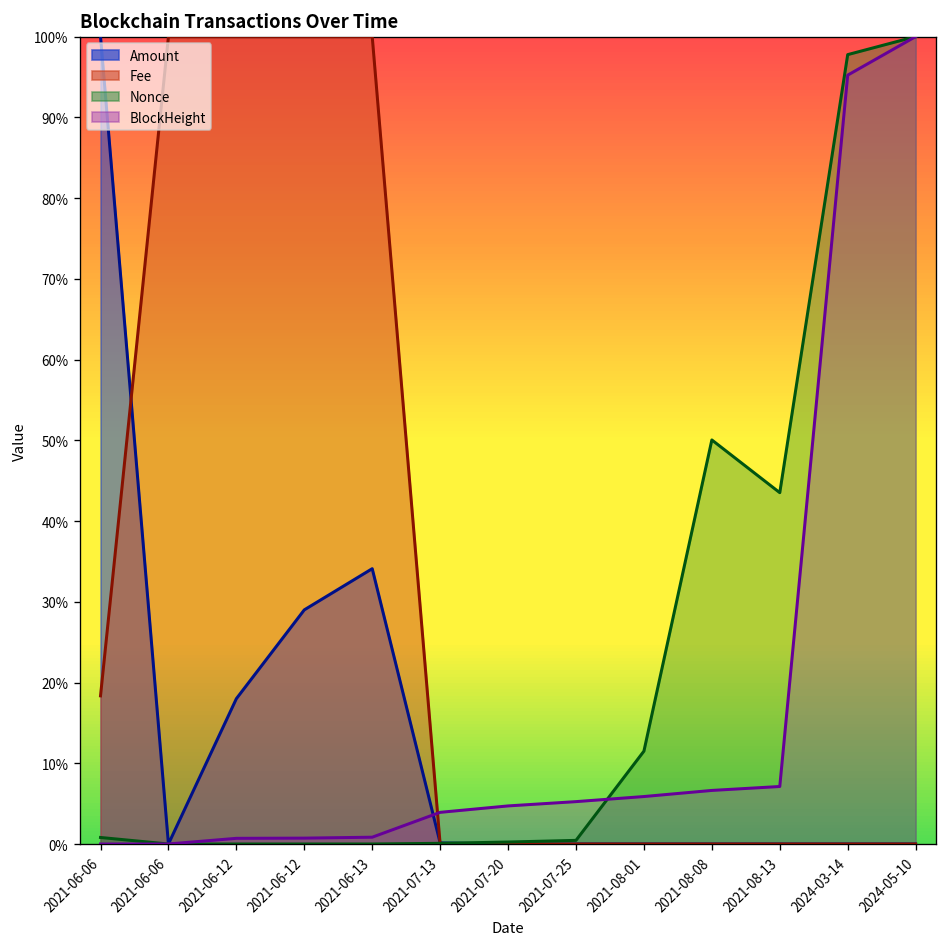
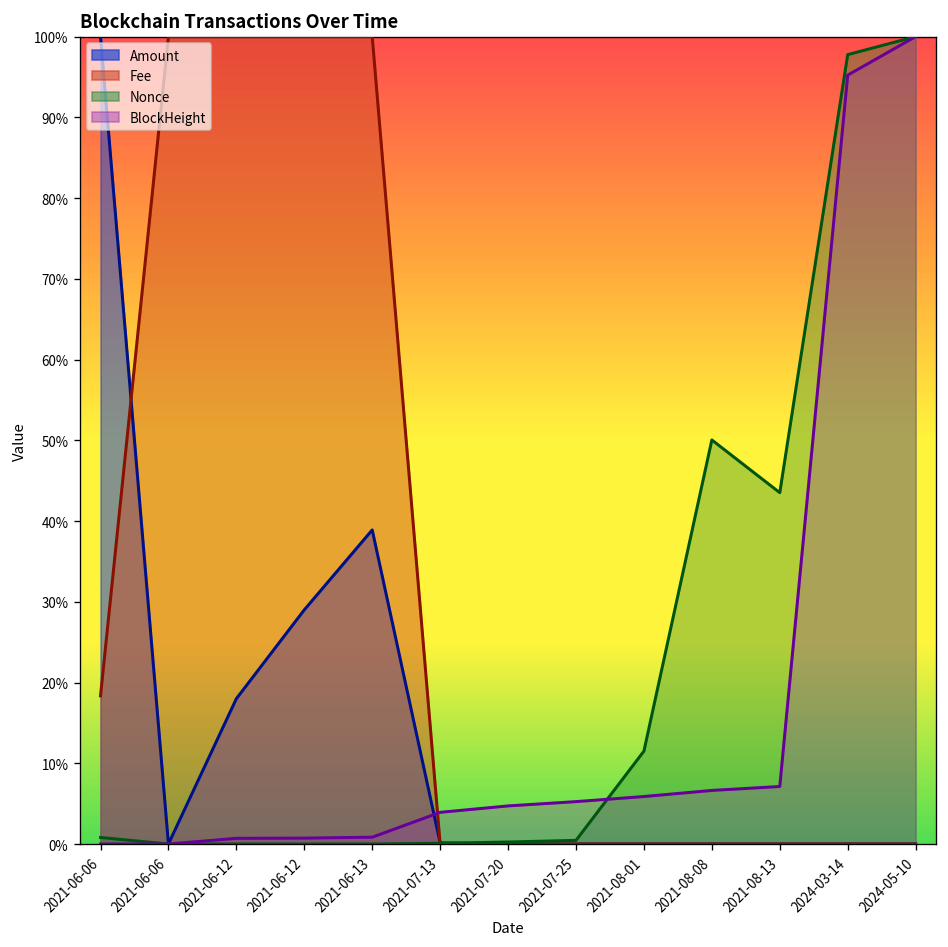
  {
    "Amount": {
-     "2021-06-13": "34%"
+     "2021-06-13": "39%"
    },
    "Fee": {
      "2021-06-13": "100%"
    },
    "Nonce": {
      "2021-06-13": "0%",
      "2021-07-25": "0%",
      "2021-08-01": "12%",
      "2021-08-08": "50%",
      "2021-08-13": "44%",
      "2024-03-14": "98%"
    },
    "BlockHeight": {
      "2021-06-13": "1%",
      "2021-07-13": "4%",
      "2021-07-20": "5%",
      "2021-07-25": "5%",
      "2021-08-01": "6%",
      "2021-08-08": "7%",
      "2021-08-13": "7%",
      "2024-03-14": "95%"
    }
  }
